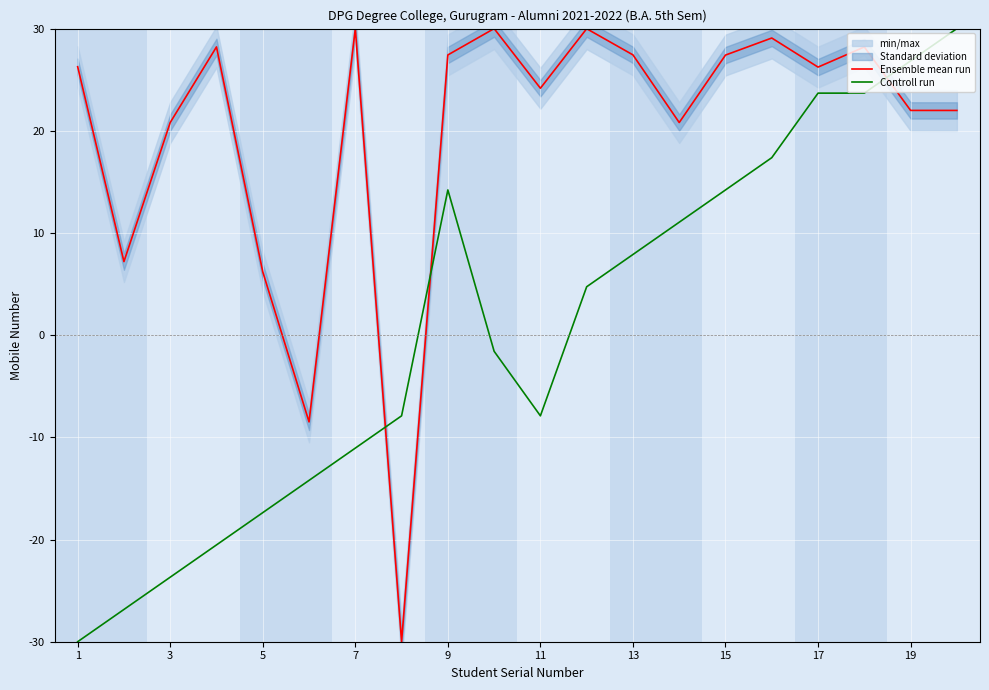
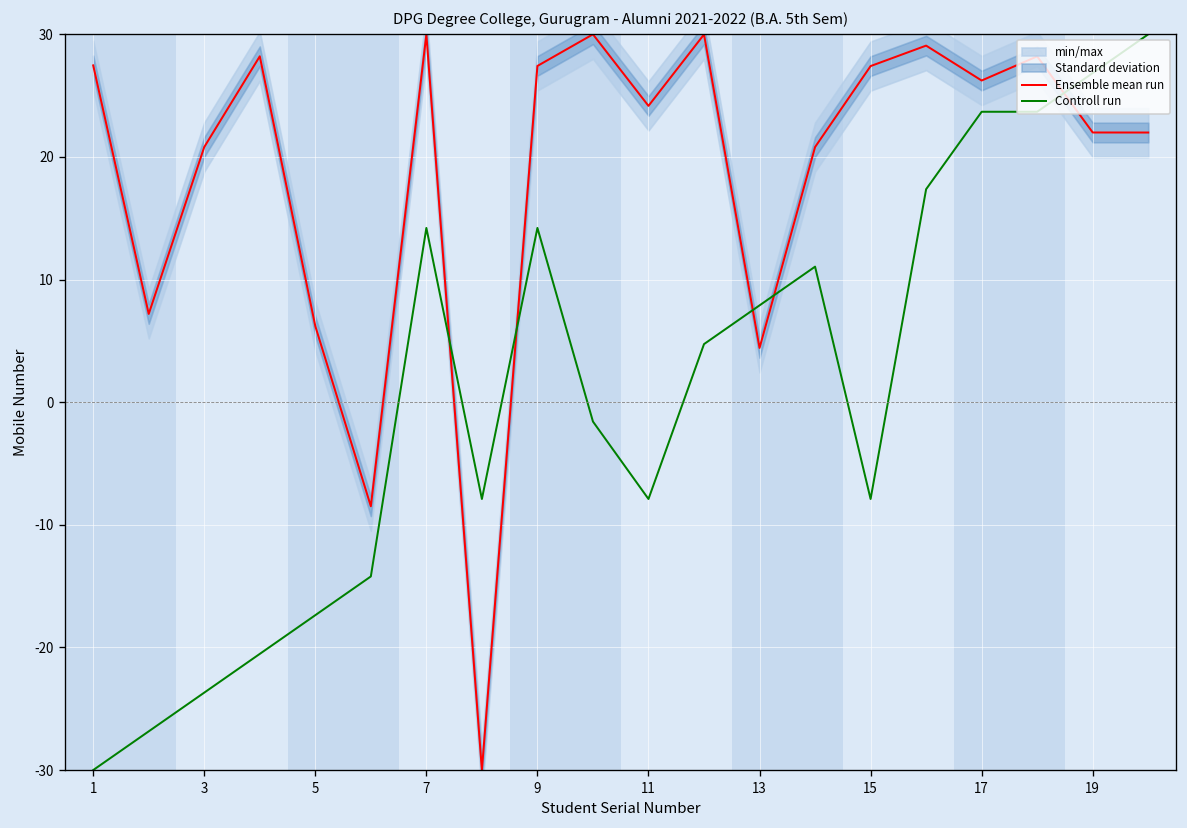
  {
    "Ensemble mean run": {
-     "1": 26.3,
+     "1": 27.5,
      "3": 20.8,
      "5": 6.2,
      "7": 30.0,
      "9": 27.4,
      "11": 24.2,
-     "13": 27.4,
+     "13": 4.4,
      "15": 27.4,
      "17": 26.2,
      "19": 22.0
    },
    "Controll run": {
      "1": -30.0,
      "3": -23.7,
      "5": -17.4,
-     "7": -11.1,
+     "7": 14.2,
      "9": 14.2,
      "11": -7.9,
      "13": 7.9,
-     "15": 14.2,
+     "15": -7.9,
      "17": 23.7
    }
  }
